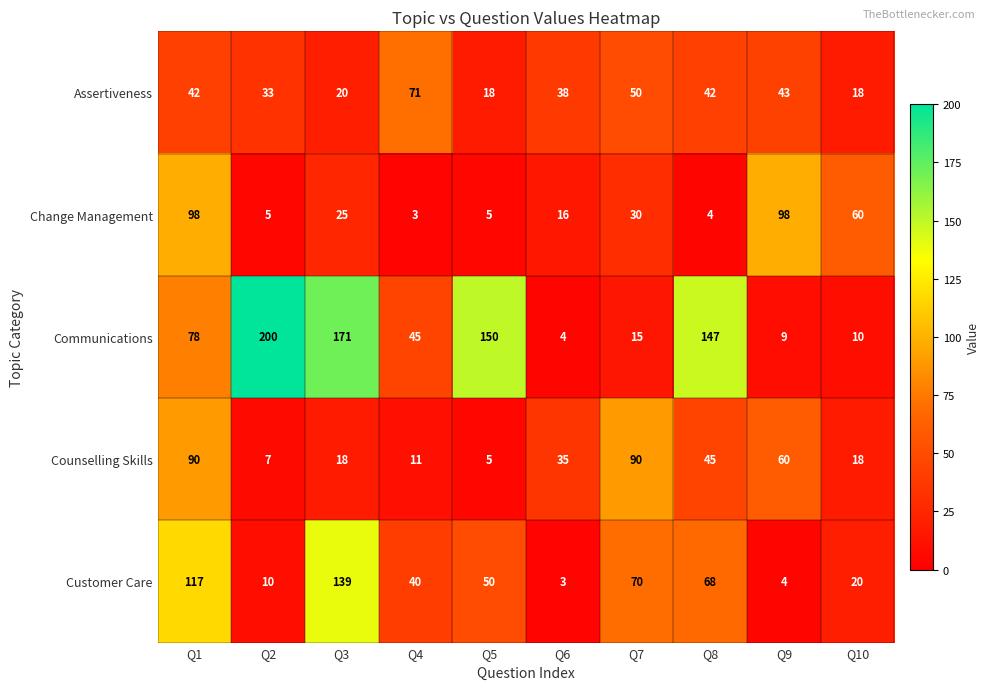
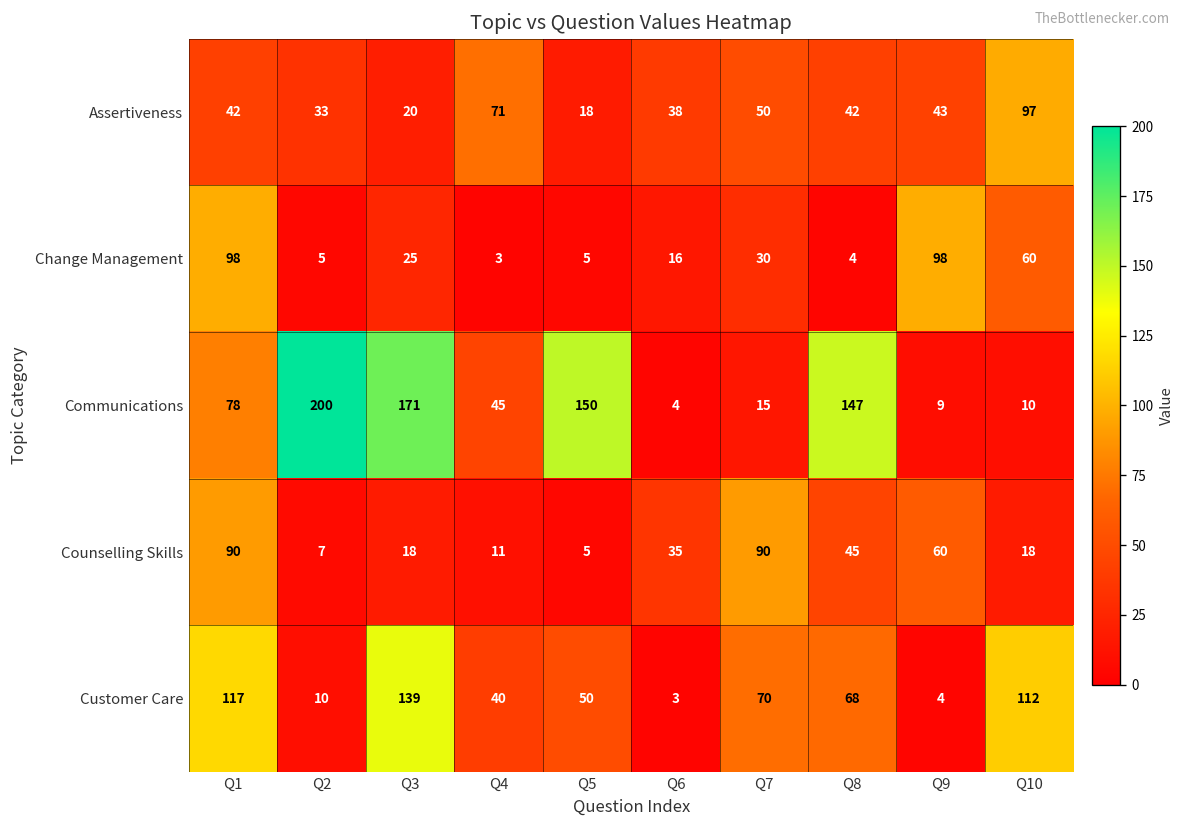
  {
    "Assertiveness": {
      "Q1": 42,
      "Q2": 33,
      "Q3": 20,
      "Q4": 71,
      "Q5": 18,
      "Q6": 38,
      "Q7": 50,
      "Q8": 42,
      "Q9": 43,
-     "Q10": 18
+     "Q10": 97
    },
    "Change Management": {
      "Q1": 98,
      "Q2": 5,
      "Q3": 25,
      "Q4": 3,
      "Q5": 5,
      "Q6": 16,
      "Q7": 30,
      "Q8": 4,
      "Q9": 98,
      "Q10": 60
    },
    "Communications": {
      "Q1": 78,
      "Q2": 200,
      "Q3": 171,
      "Q4": 45,
      "Q5": 150,
      "Q6": 4,
      "Q7": 15,
      "Q8": 147,
      "Q9": 9,
      "Q10": 10
    },
    "Counselling Skills": {
      "Q1": 90,
      "Q2": 7,
      "Q3": 18,
      "Q4": 11,
      "Q5": 5,
      "Q6": 35,
      "Q7": 90,
      "Q8": 45,
      "Q9": 60,
      "Q10": 18
    },
    "Customer Care": {
      "Q1": 117,
      "Q2": 10,
      "Q3": 139,
      "Q4": 40,
      "Q5": 50,
      "Q6": 3,
      "Q7": 70,
      "Q8": 68,
      "Q9": 4,
-     "Q10": 20
+     "Q10": 112
    }
  }
